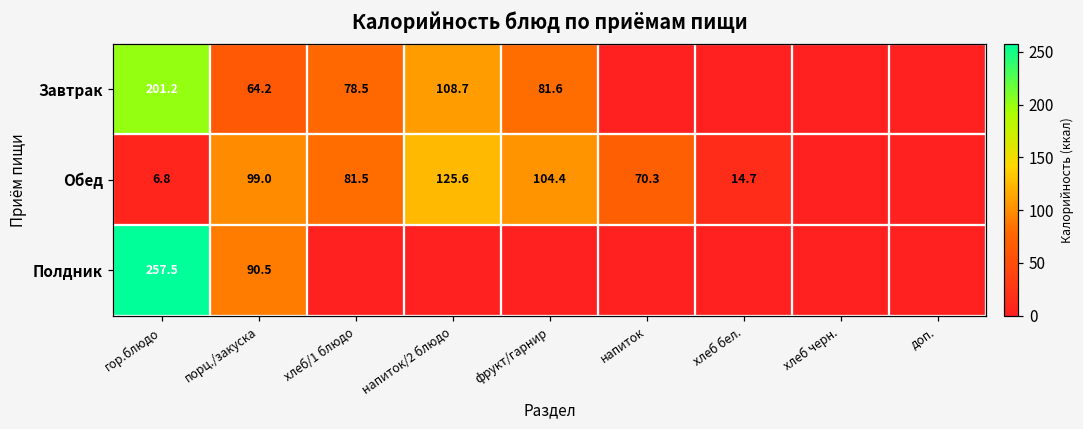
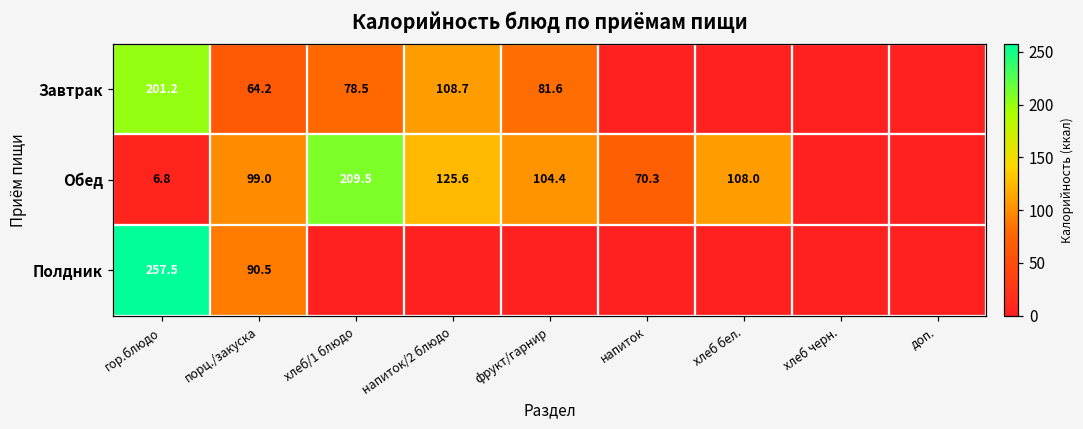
  {
    "Завтрак": {
      "гор.блюдо": 201.2,
      "порц./закуска": 64.2,
      "хлеб/1 блюдо": 78.5,
      "напиток/2 блюдо": 108.7,
      "фрукт/гарнир": 81.6
    },
    "Обед": {
      "гор.блюдо": 6.8,
      "порц./закуска": 99.0,
-     "хлеб/1 блюдо": 81.5,
+     "хлеб/1 блюдо": 209.5,
      "напиток/2 блюдо": 125.6,
      "фрукт/гарнир": 104.4,
      "напиток": 70.3,
-     "хлеб бел.": 14.7
+     "хлеб бел.": 108.0
    },
    "Полдник": {
      "гор.блюдо": 257.5,
      "порц./закуска": 90.5
    }
  }
